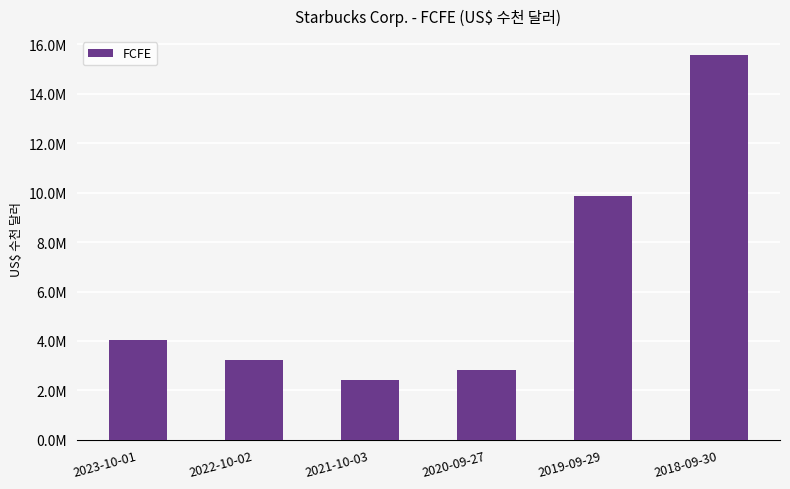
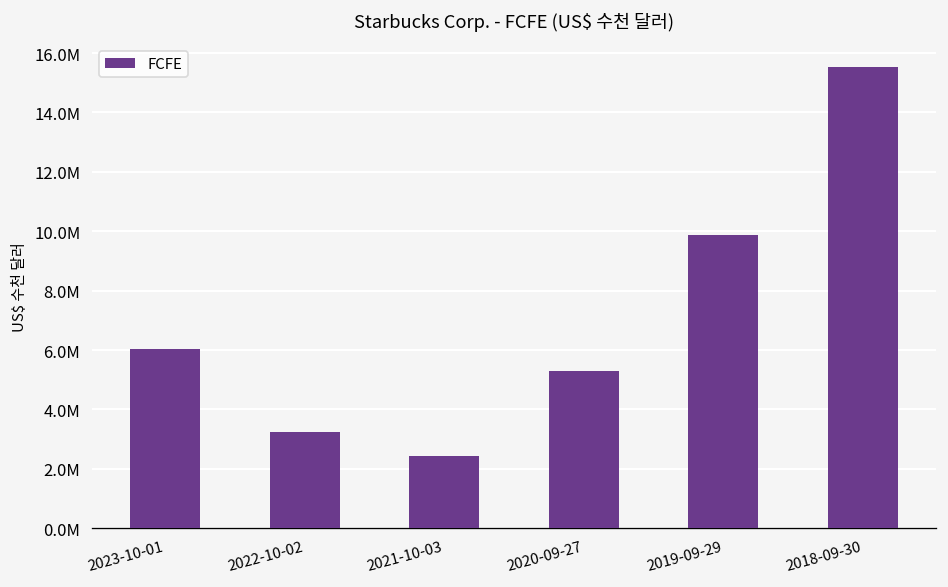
  {
-   "2023-10-01": 4000000,
+   "2023-10-01": 6000000,
    "2022-10-02": 3200000,
    "2021-10-03": 2400000,
-   "2020-09-27": 2800000,
+   "2020-09-27": 5300000,
    "2019-09-29": 9900000,
    "2018-09-30": 15500000
  }
